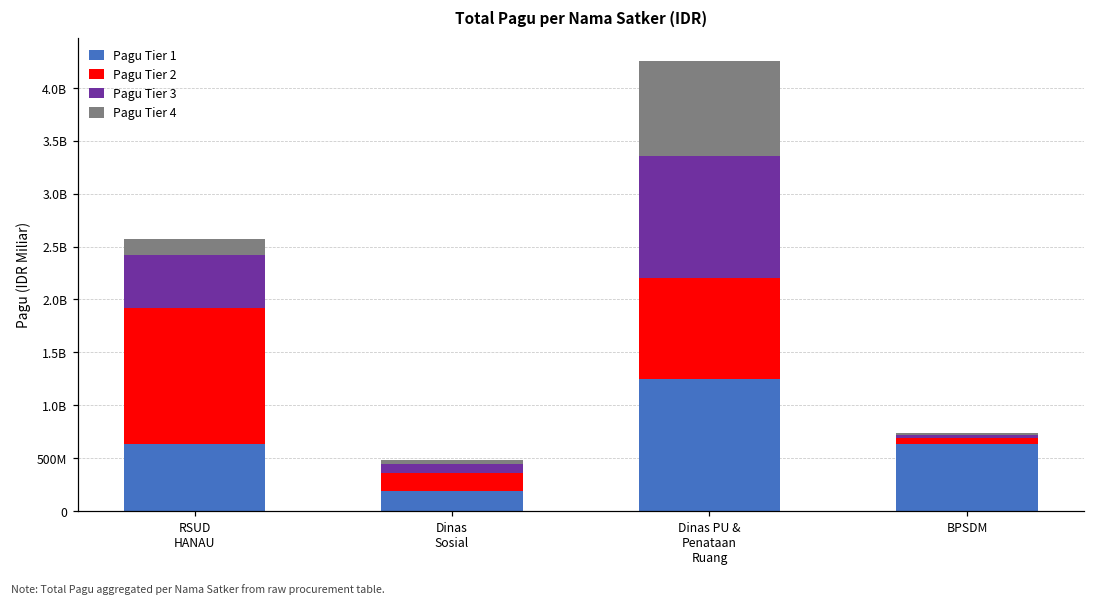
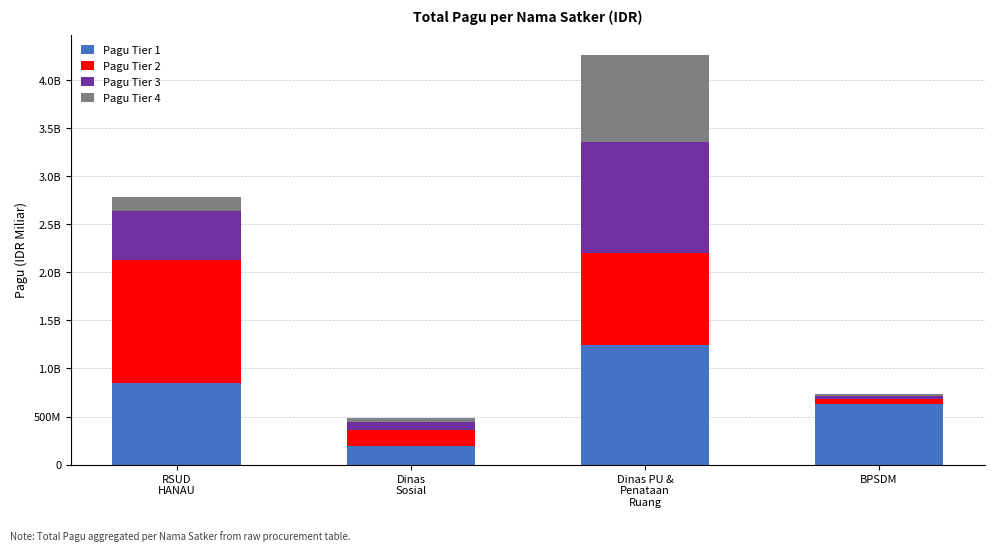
  {
    "Pagu Tier 1": {
-     "RSUD HANAU": 600000000,
+     "RSUD HANAU": 800000000,
      "Dinas Sosial": 200000000,
      "Dinas PU & Penataan Ruang": 1200000000,
      "BPSDM": 600000000
    },
    "Pagu Tier 2": {
      "RSUD HANAU": 1300000000,
      "Dinas Sosial": 200000000,
      "Dinas PU & Penataan Ruang": 1000000000,
      "BPSDM": 100000000
    },
    "Pagu Tier 3": {
      "RSUD HANAU": 500000000,
      "Dinas Sosial": 100000000,
      "Dinas PU & Penataan Ruang": 1200000000,
      "BPSDM": 0
    },
    "Pagu Tier 4": {
      "RSUD HANAU": 200000000,
      "Dinas Sosial": 0,
      "Dinas PU & Penataan Ruang": 900000000
    }
  }
